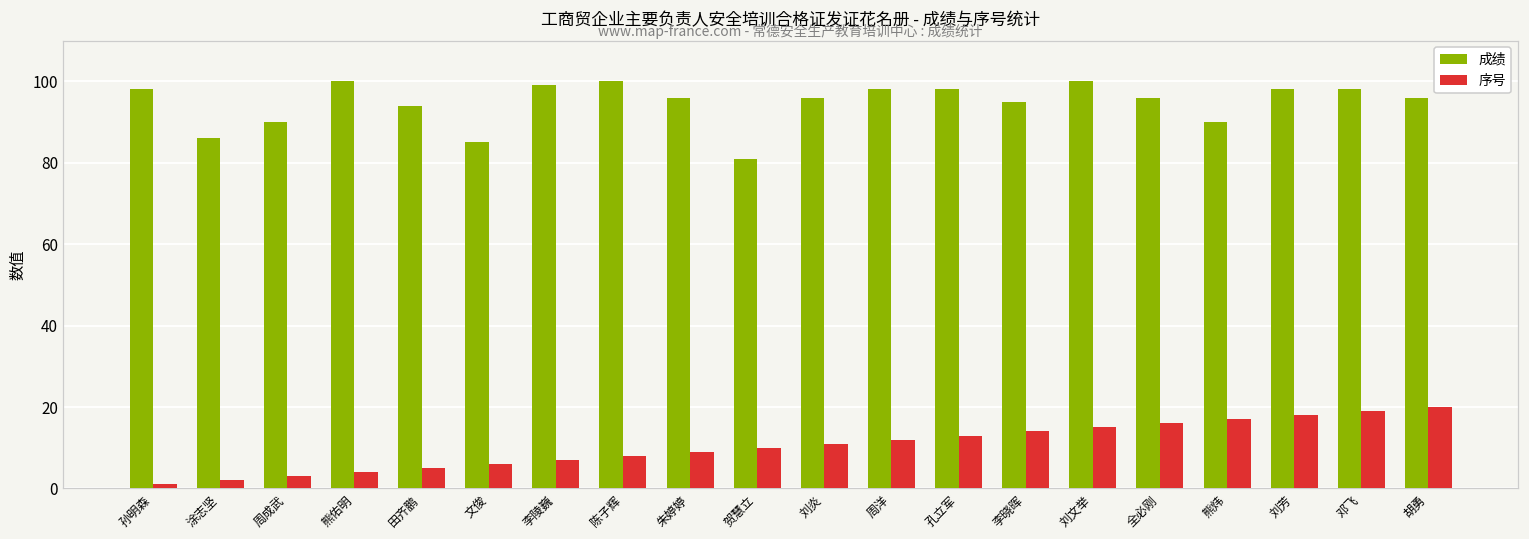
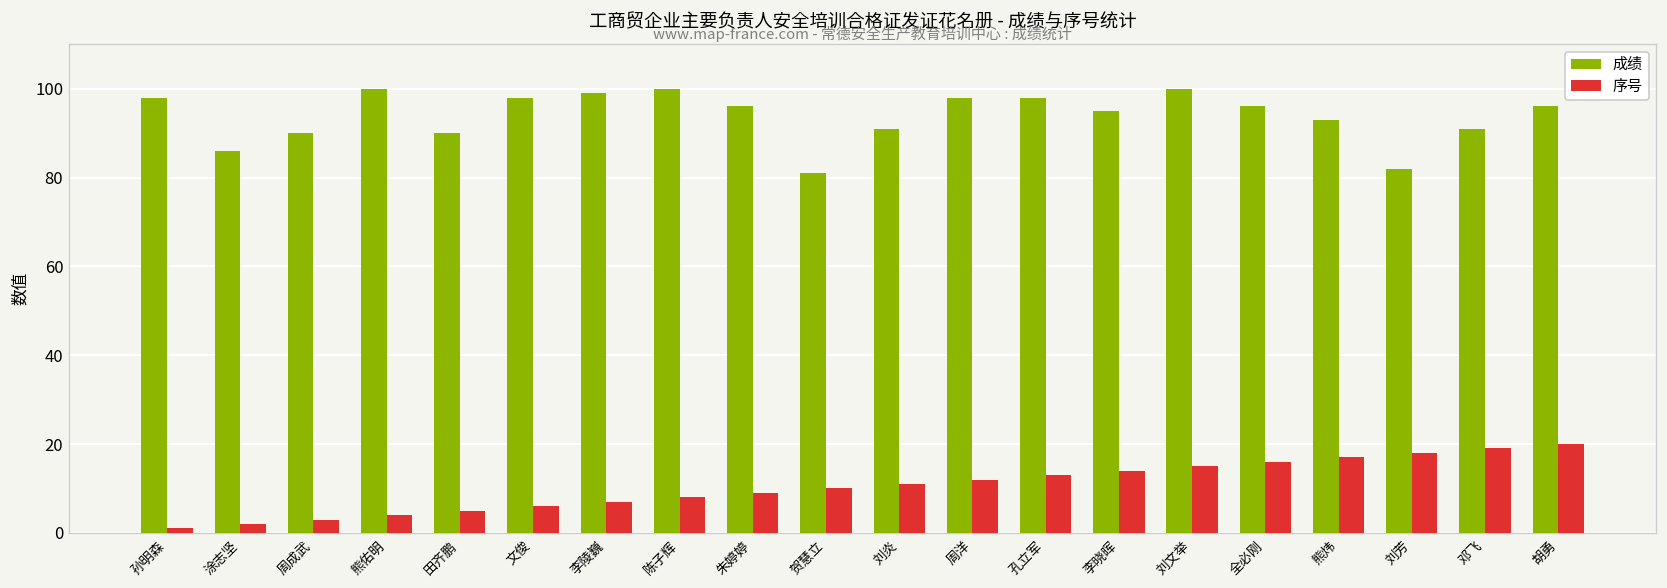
  {
    "成绩": {
      "孙明森": 98,
      "涂志坚": 86,
      "周成武": 90,
      "熊佑明": 100,
-     "田齐鹏": 94,
-     "文俊": 85,
+     "田齐鹏": 90,
+     "文俊": 98,
      "李陵巍": 99,
      "陈子辉": 100,
      "朱婷婷": 96,
      "贺慧立": 81,
-     "刘炎": 96,
+     "刘炎": 91,
      "周洋": 98,
      "孔立军": 98,
      "李晓晖": 95,
      "刘文举": 100,
      "全必刚": 96,
-     "熊炜": 90,
-     "刘芳": 98,
-     "邓飞": 98,
+     "熊炜": 93,
+     "刘芳": 82,
+     "邓飞": 91,
      "胡勇": 96
    },
    "序号": {
      "孙明森": 1,
      "涂志坚": 2,
      "周成武": 3,
      "熊佑明": 4,
      "田齐鹏": 5,
      "文俊": 6,
      "李陵巍": 7,
      "陈子辉": 8,
      "朱婷婷": 9,
      "贺慧立": 10,
      "刘炎": 11,
      "周洋": 12,
      "孔立军": 13,
      "李晓晖": 14,
      "刘文举": 15,
      "全必刚": 16,
      "熊炜": 17,
      "刘芳": 18,
      "邓飞": 19,
      "胡勇": 20
    }
  }
